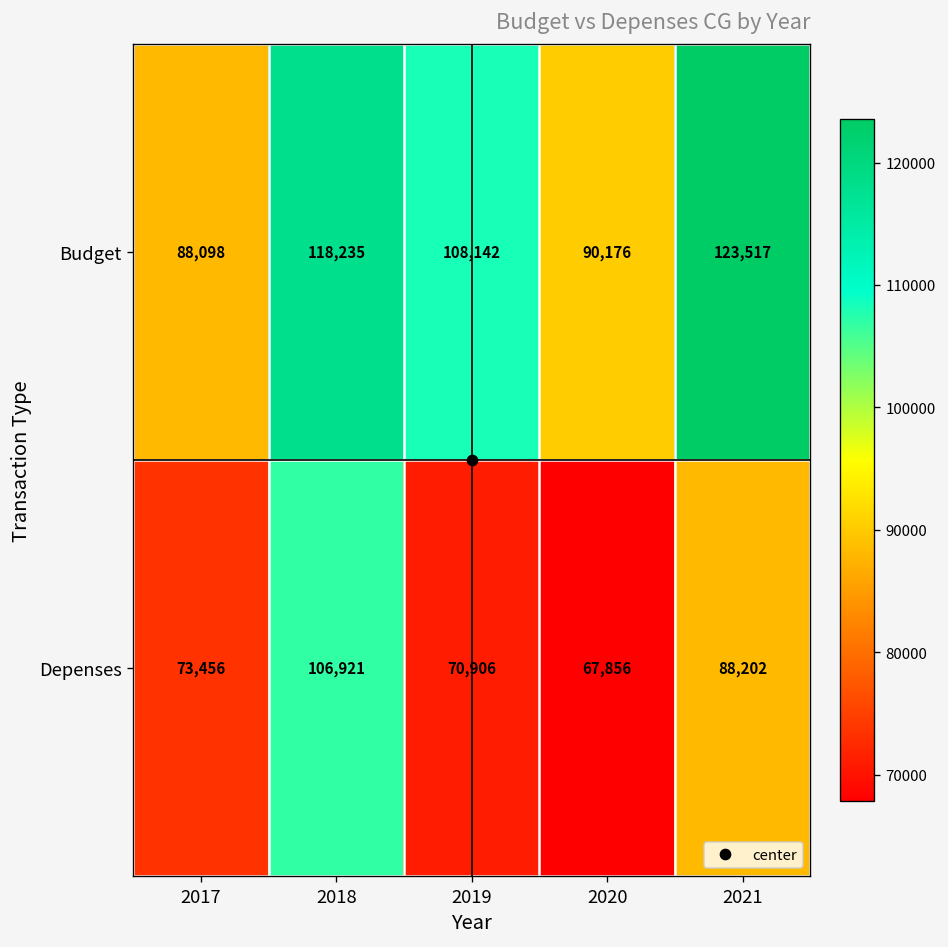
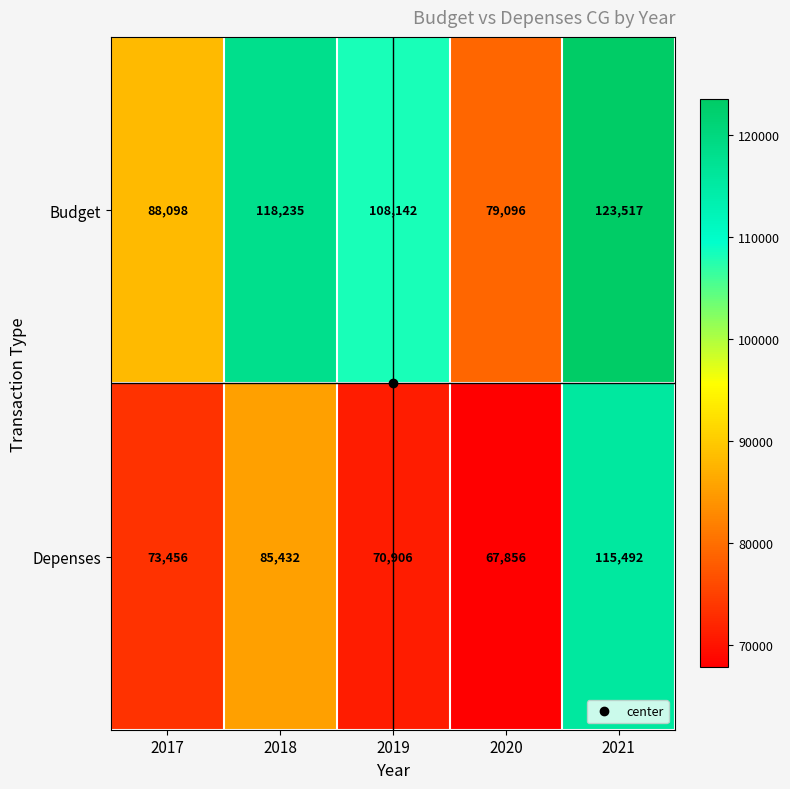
  {
    "Budget": {
      "2017": "88,098",
      "2018": "118,235",
      "2019": "108,142",
-     "2020": "90,176",
+     "2020": "79,096",
      "2021": "123,517"
    },
    "Depenses": {
      "2017": "73,456",
-     "2018": "106,921",
+     "2018": "85,432",
      "2019": "70,906",
      "2020": "67,856",
-     "2021": "88,202"
+     "2021": "115,492"
    }
  }
